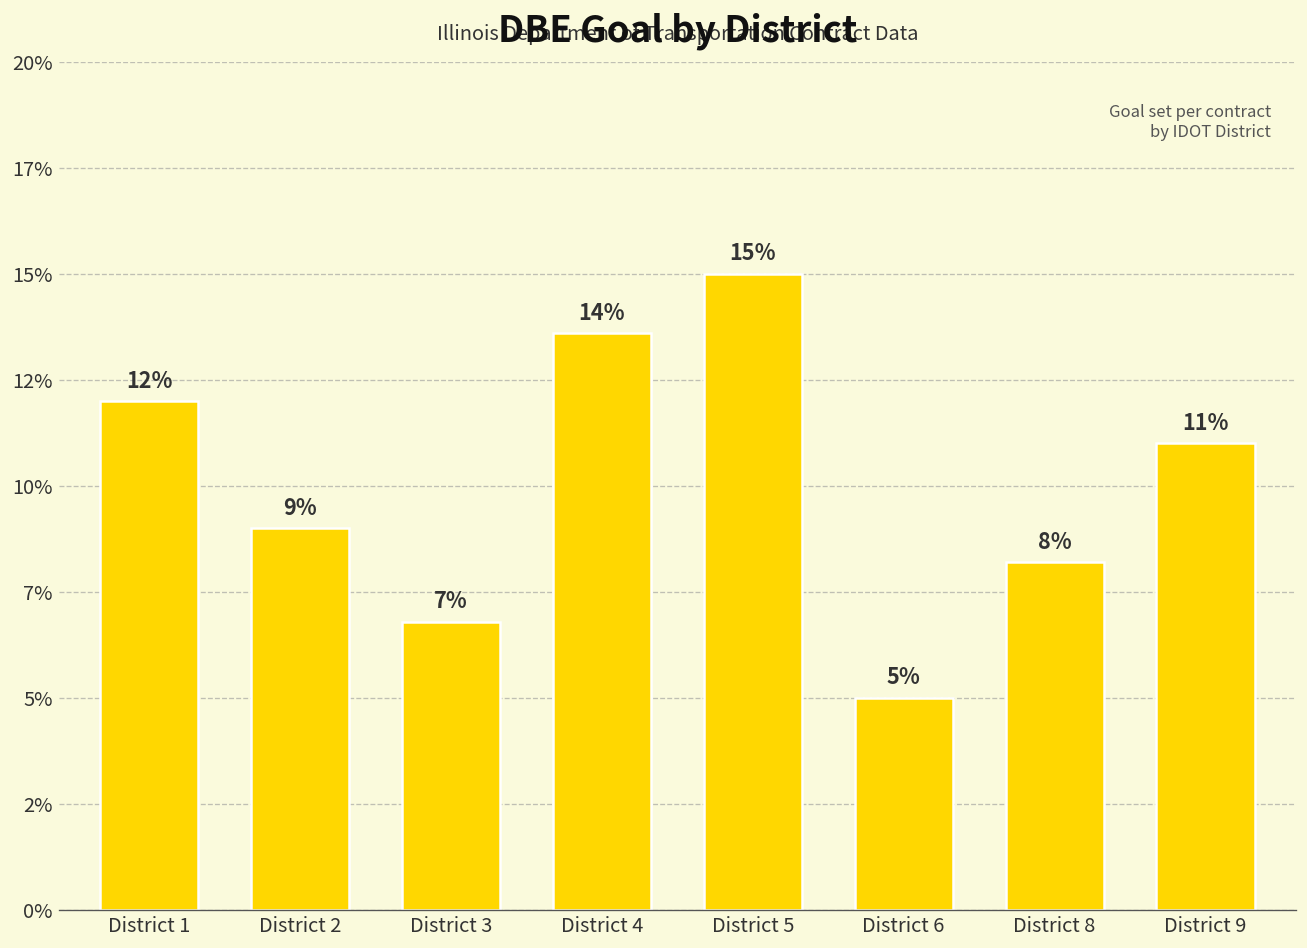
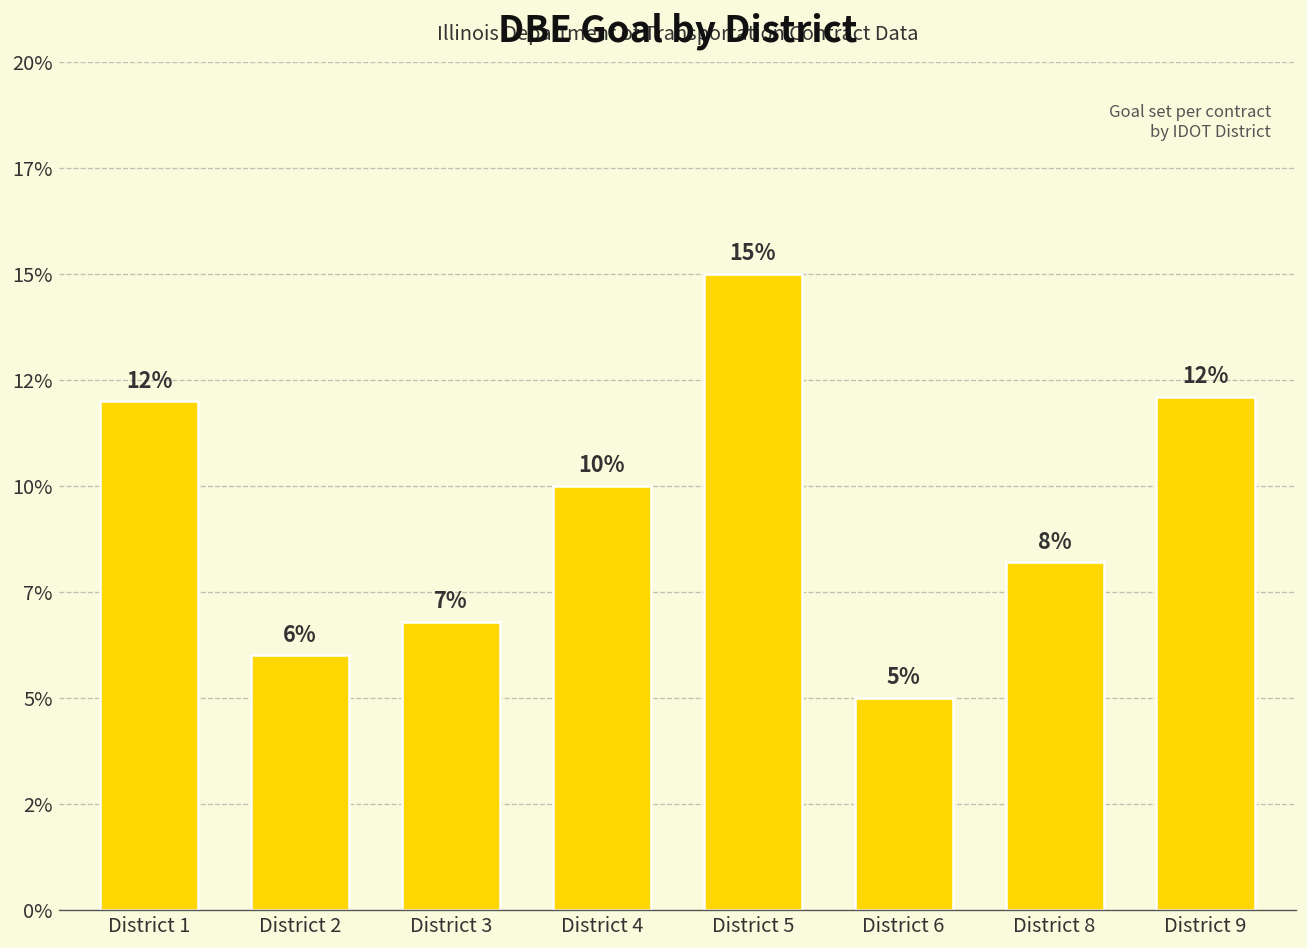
  {
    "District 1": "12%",
-   "District 2": "9%",
+   "District 2": "6%",
    "District 3": "7%",
-   "District 4": "14%",
+   "District 4": "10%",
    "District 5": "15%",
    "District 6": "5%",
    "District 8": "8%",
-   "District 9": "11%"
+   "District 9": "12%"
  }
